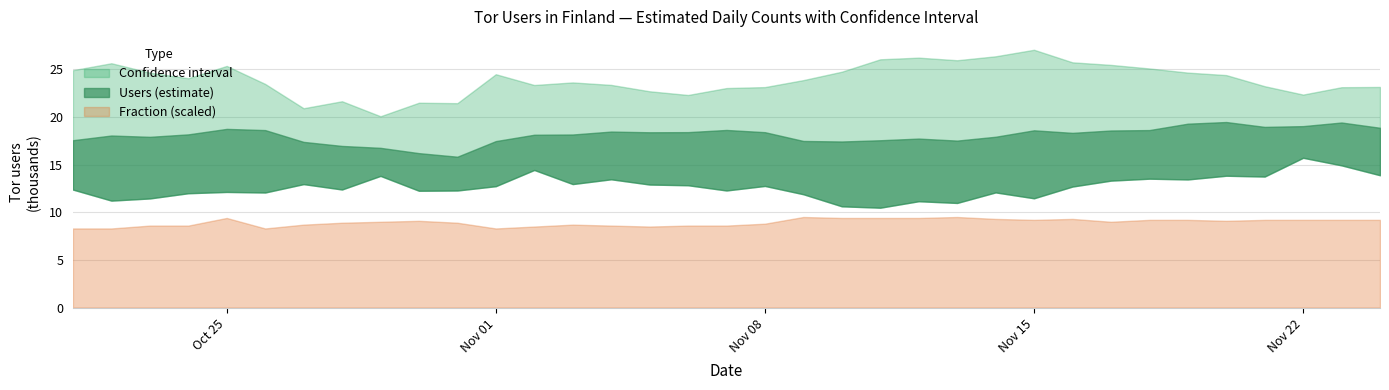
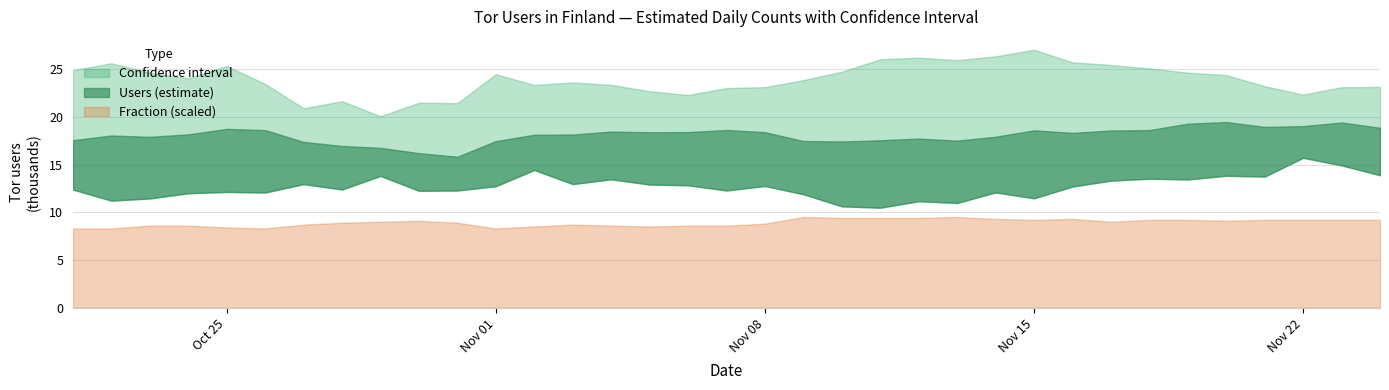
  {
    "Fraction (scaled)": {
-     "Oct 25": 9,
+     "Oct 25": 8,
      "Nov 01": 8,
      "Nov 08": 9,
      "Nov 15": 9,
      "Nov 22": 9
    }
  }
